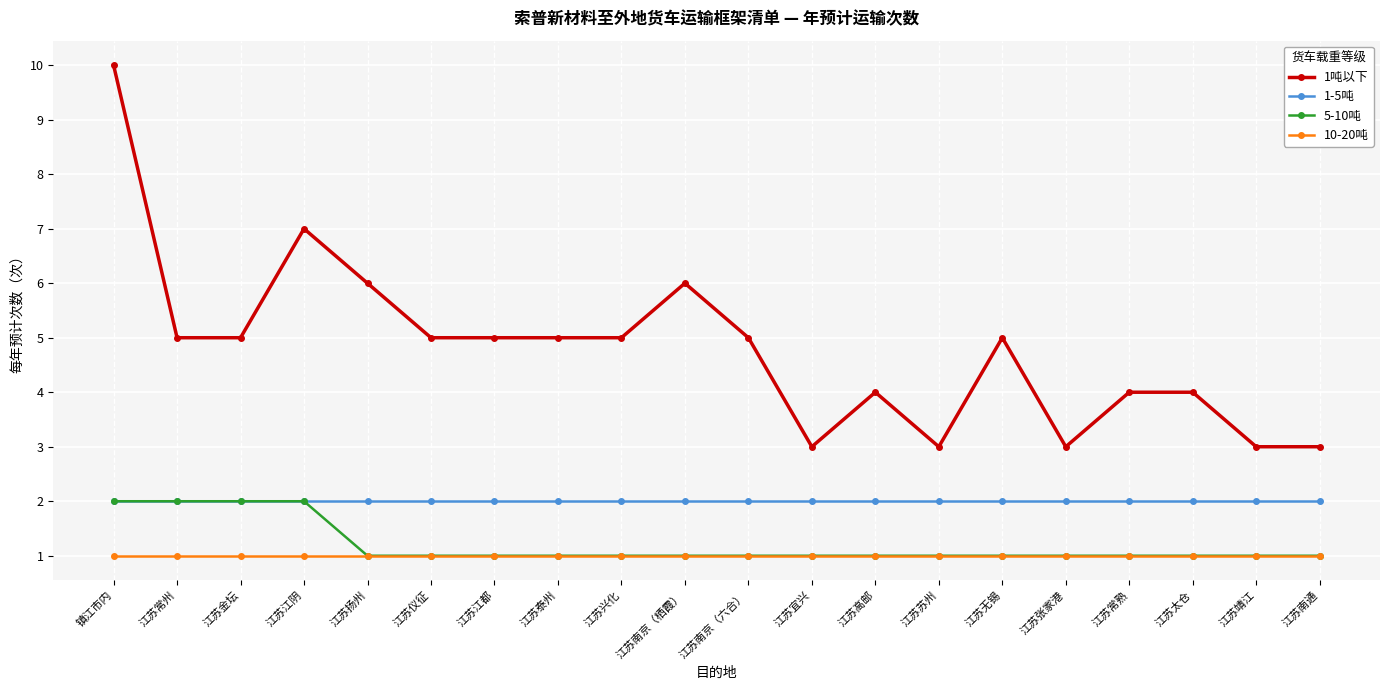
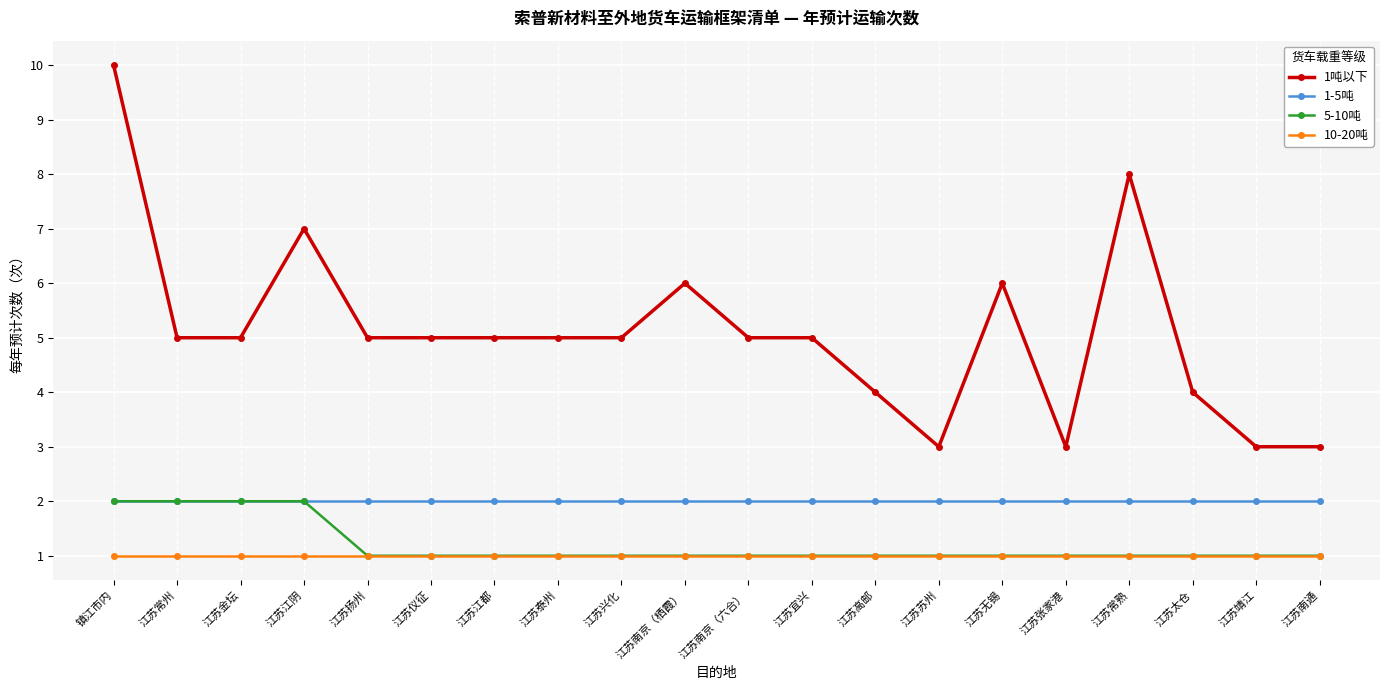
  {
    "1吨以下": {
      "镇江市内": 10,
      "江苏常州": 5,
      "江苏金坛": 5,
      "江苏江阴": 7,
-     "江苏扬州": 6,
+     "江苏扬州": 5,
      "江苏仪征": 5,
      "江苏江都": 5,
      "江苏泰州": 5,
      "江苏兴化": 5,
      "江苏南京（栖霞）": 6,
      "江苏南京（六合）": 5,
-     "江苏宜兴": 3,
+     "江苏宜兴": 5,
      "江苏高邮": 4,
      "江苏苏州": 3,
-     "江苏无锡": 5,
+     "江苏无锡": 6,
      "江苏张家港": 3,
-     "江苏常熟": 4,
+     "江苏常熟": 8,
      "江苏太仓": 4,
      "江苏靖江": 3,
      "江苏南通": 3
    },
    "1-5吨": {
      "江苏扬州": 2,
      "江苏仪征": 2,
      "江苏江都": 2,
      "江苏泰州": 2,
      "江苏兴化": 2,
      "江苏南京（栖霞）": 2,
      "江苏南京（六合）": 2,
      "江苏宜兴": 2,
      "江苏高邮": 2,
      "江苏苏州": 2,
      "江苏无锡": 2,
      "江苏张家港": 2,
      "江苏常熟": 2,
      "江苏太仓": 2,
      "江苏靖江": 2,
      "江苏南通": 2
    },
    "10-20吨": {
      "镇江市内": 1,
      "江苏常州": 1,
      "江苏金坛": 1,
      "江苏江阴": 1
    }
  }
